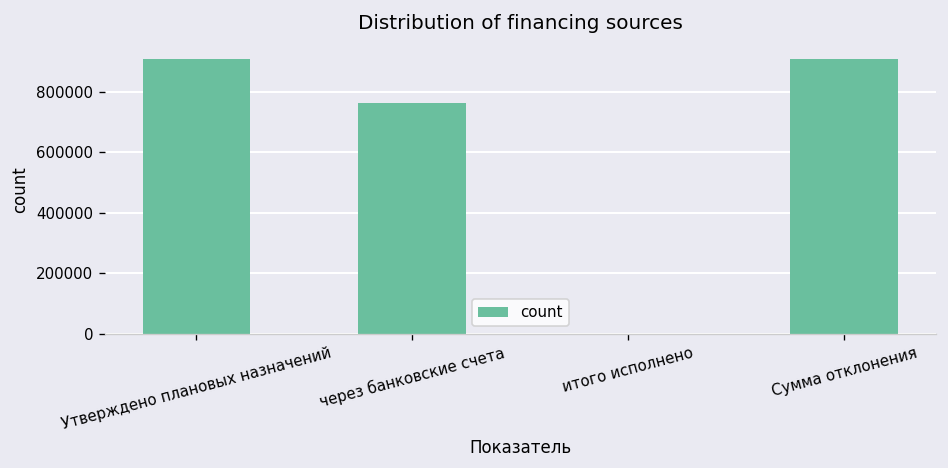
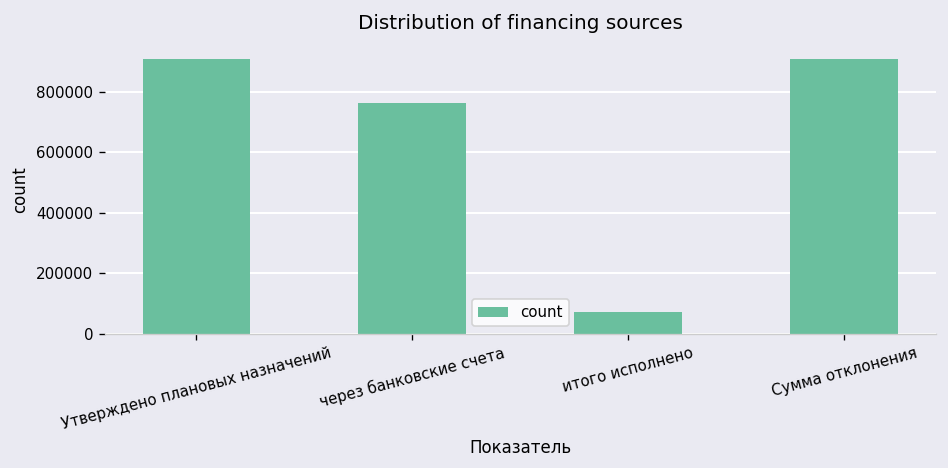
  {
    "Утверждено плановых назначений": 910000,
    "через банковские счета": 760000,
-   "итого исполнено": 0,
+   "итого исполнено": 70000,
    "Сумма отклонения": 910000
  }
